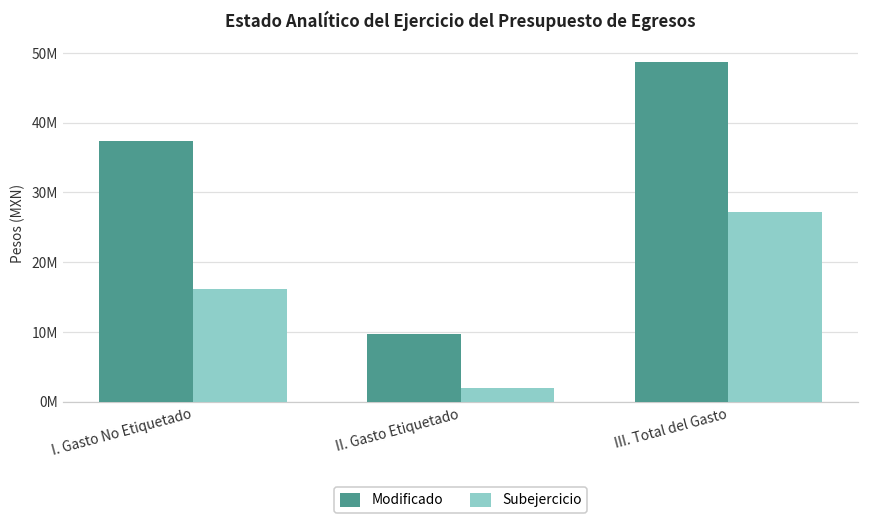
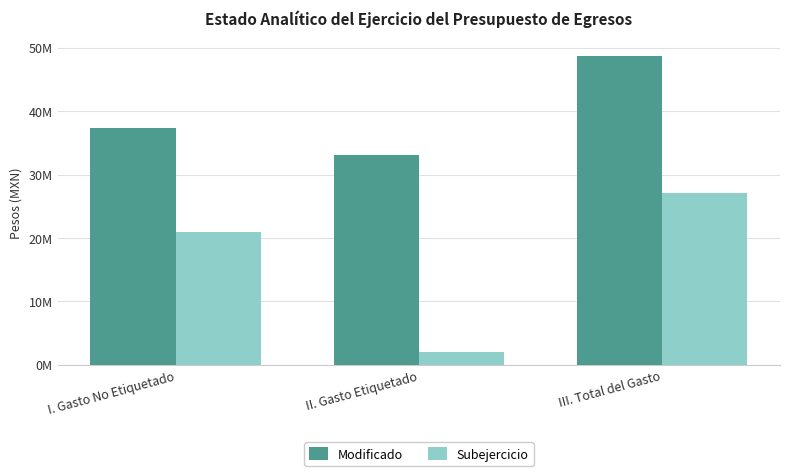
  {
    "Modificado": {
      "I. Gasto No Etiquetado": 37000000,
-     "II. Gasto Etiquetado": 10000000,
+     "II. Gasto Etiquetado": 33000000,
      "III. Total del Gasto": 49000000
    },
    "Subejercicio": {
-     "I. Gasto No Etiquetado": 16000000,
+     "I. Gasto No Etiquetado": 21000000,
      "II. Gasto Etiquetado": 2000000,
      "III. Total del Gasto": 27000000
    }
  }
